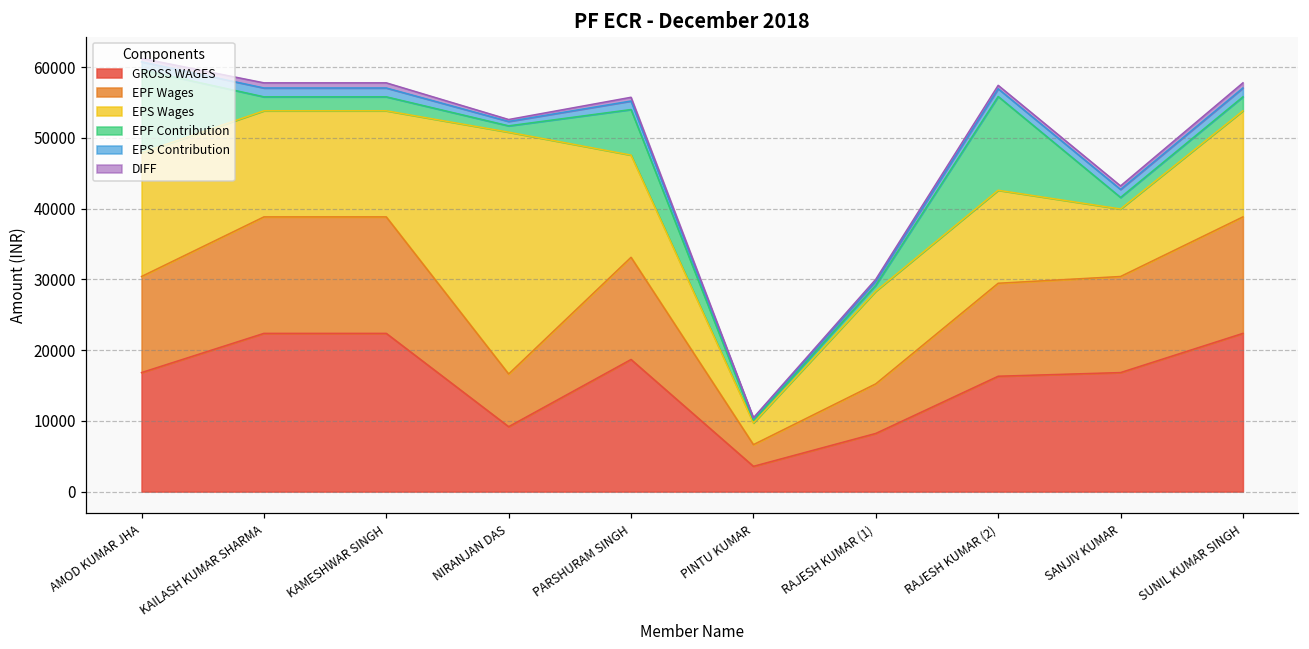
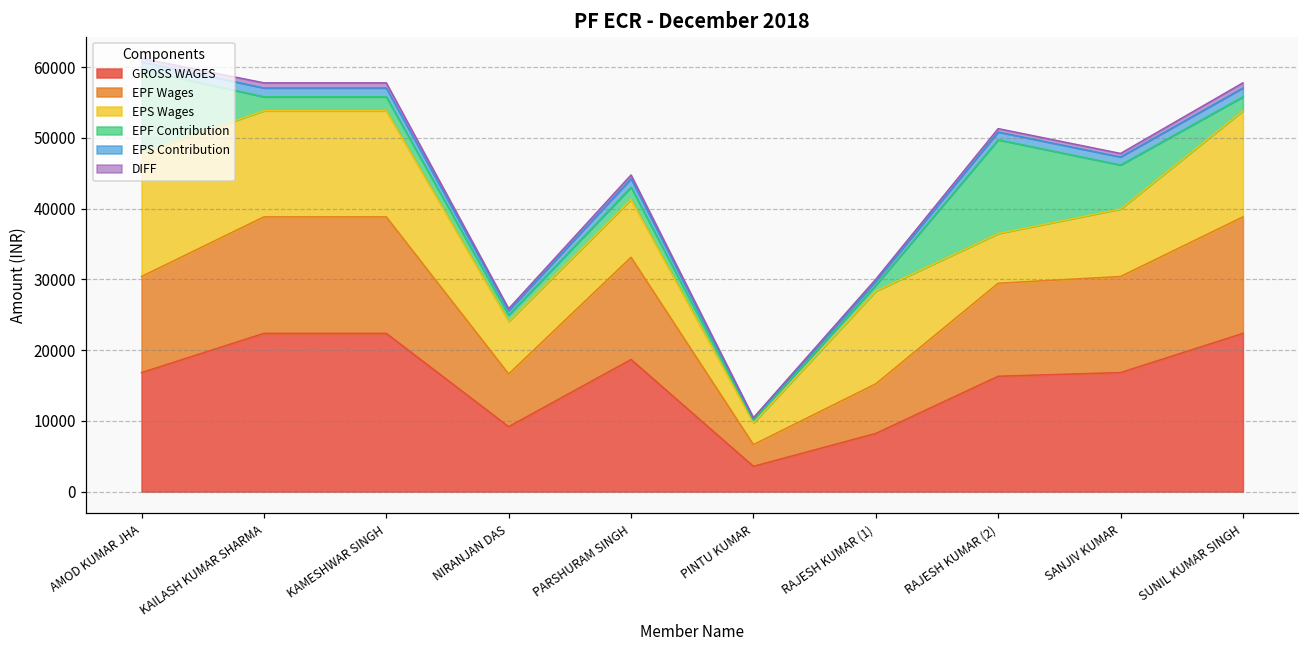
  {
    "EPS Wages": {
      "KAILASH KUMAR SHARMA": 15000,
      "KAMESHWAR SINGH": 15000,
-     "NIRANJAN DAS": 34000,
-     "PARSHURAM SINGH": 14000,
+     "NIRANJAN DAS": 7000,
+     "PARSHURAM SINGH": 8000,
      "RAJESH KUMAR (1)": 13000,
-     "RAJESH KUMAR (2)": 13000,
+     "RAJESH KUMAR (2)": 7000,
      "SANJIV KUMAR": 10000,
      "SUNIL KUMAR SINGH": 15000
    },
    "EPF Contribution": {
      "KAILASH KUMAR SHARMA": 2000,
      "KAMESHWAR SINGH": 2000,
      "NIRANJAN DAS": 1000,
-     "PARSHURAM SINGH": 6000,
+     "PARSHURAM SINGH": 2000,
      "RAJESH KUMAR (1)": 1000,
      "RAJESH KUMAR (2)": 13000,
-     "SANJIV KUMAR": 2000,
+     "SANJIV KUMAR": 6000,
      "SUNIL KUMAR SINGH": 2000
    },
    "EPS Contribution": {
      "KAILASH KUMAR SHARMA": 1000,
      "KAMESHWAR SINGH": 1000,
      "PARSHURAM SINGH": 1000,
      "RAJESH KUMAR (2)": 1000,
      "SANJIV KUMAR": 1000,
      "SUNIL KUMAR SINGH": 1000
    },
    "DIFF": {
      "KAILASH KUMAR SHARMA": 1000,
      "KAMESHWAR SINGH": 1000,
      "PARSHURAM SINGH": 1000,
      "RAJESH KUMAR (2)": 0,
      "SANJIV KUMAR": 0,
      "SUNIL KUMAR SINGH": 1000
    }
  }
